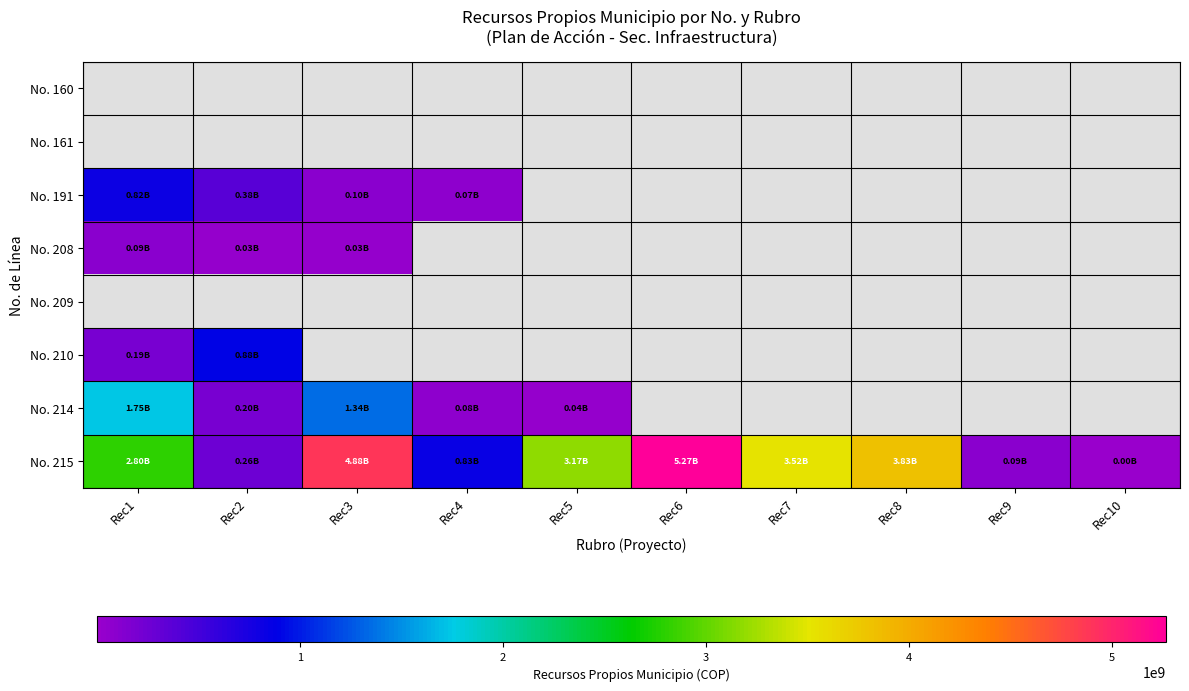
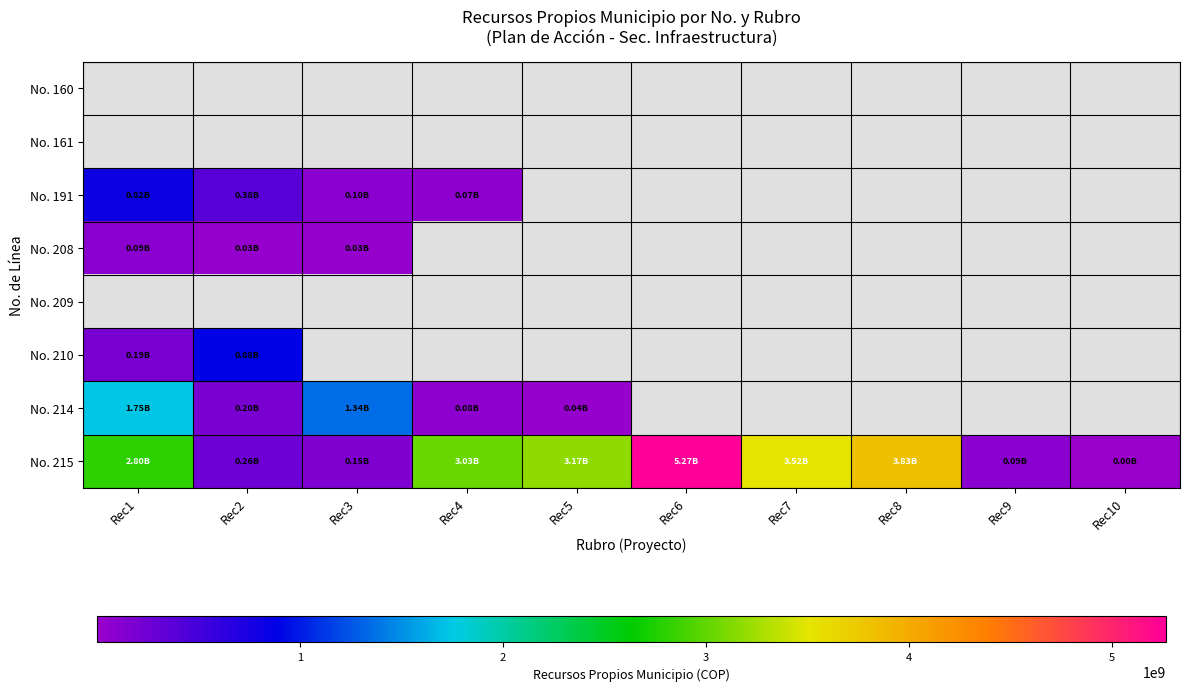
  {
    "No. 191": {
      "Rec1": "0.82B",
      "Rec2": "0.38B",
      "Rec3": "0.10B",
      "Rec4": "0.07B"
    },
    "No. 208": {
      "Rec1": "0.09B",
      "Rec2": "0.03B",
      "Rec3": "0.03B"
    },
    "No. 210": {
      "Rec1": "0.19B",
      "Rec2": "0.88B"
    },
    "No. 214": {
      "Rec1": "1.75B",
      "Rec2": "0.20B",
      "Rec3": "1.34B",
      "Rec4": "0.08B",
      "Rec5": "0.04B"
    },
    "No. 215": {
      "Rec1": "2.80B",
      "Rec2": "0.26B",
-     "Rec3": "4.88B",
-     "Rec4": "0.83B",
+     "Rec3": "0.15B",
+     "Rec4": "3.03B",
      "Rec5": "3.17B",
      "Rec6": "5.27B",
      "Rec7": "3.52B",
      "Rec8": "3.83B",
      "Rec9": "0.09B",
      "Rec10": "0.00B"
    }
  }
